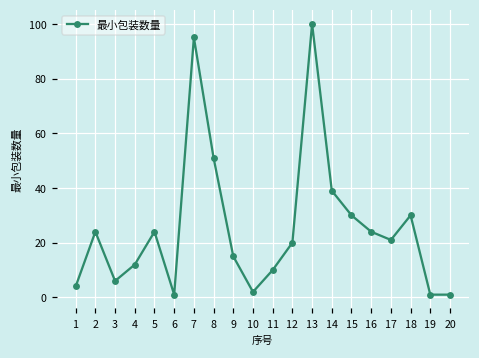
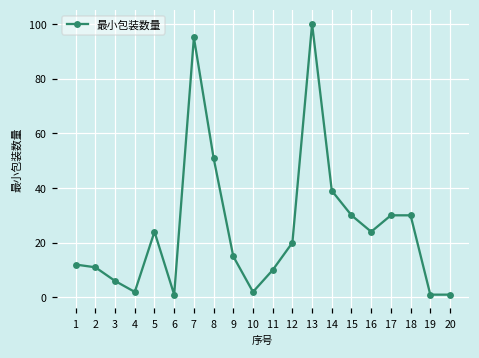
  {
-   "1": 4,
-   "2": 24,
+   "1": 12,
+   "2": 11,
    "3": 6,
-   "4": 12,
+   "4": 2,
    "5": 24,
    "6": 1,
    "7": 95,
    "8": 51,
    "9": 15,
    "10": 2,
    "11": 10,
    "12": 20,
    "13": 100,
    "14": 39,
    "15": 30,
    "16": 24,
-   "17": 21,
+   "17": 30,
    "18": 30,
    "19": 1,
    "20": 1
  }
